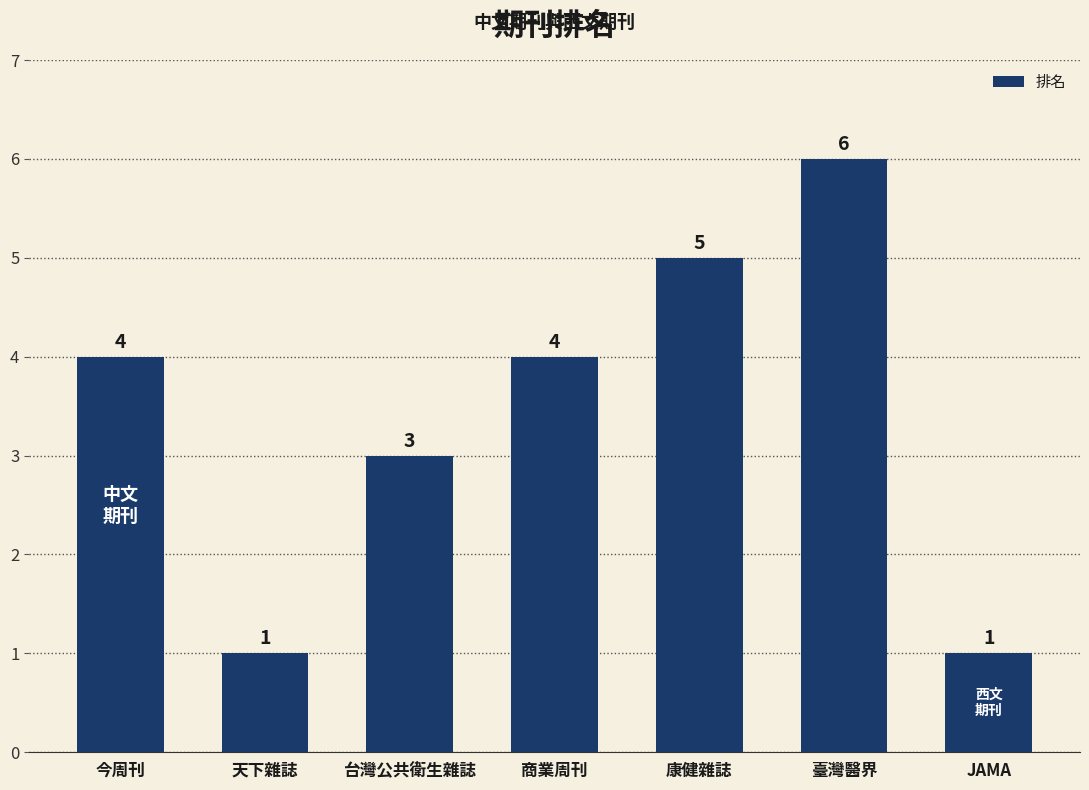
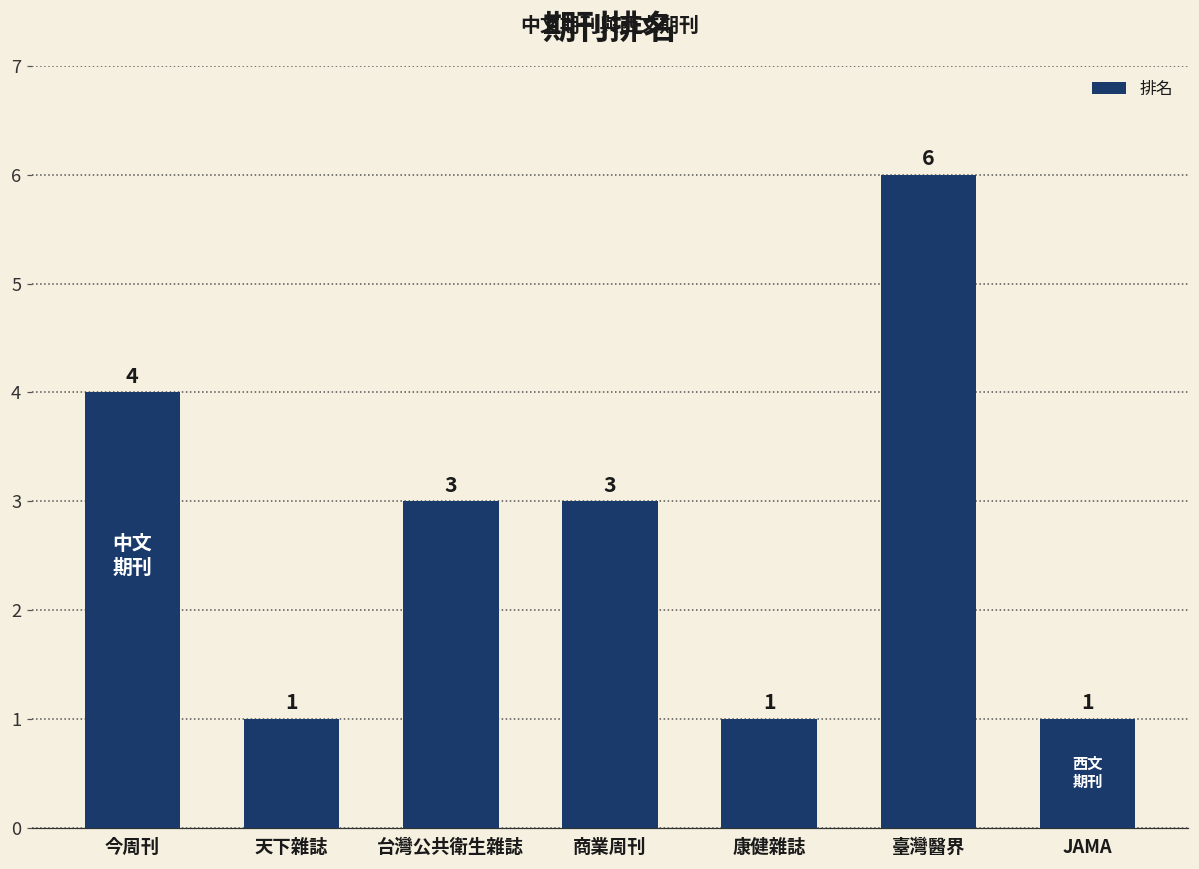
  {
    "今周刊": 4,
    "天下雜誌": 1,
    "台灣公共衛生雜誌": 3,
-   "商業周刊": 4,
-   "康健雜誌": 5,
+   "商業周刊": 3,
+   "康健雜誌": 1,
    "臺灣醫界": 6,
    "JAMA": 1
  }
